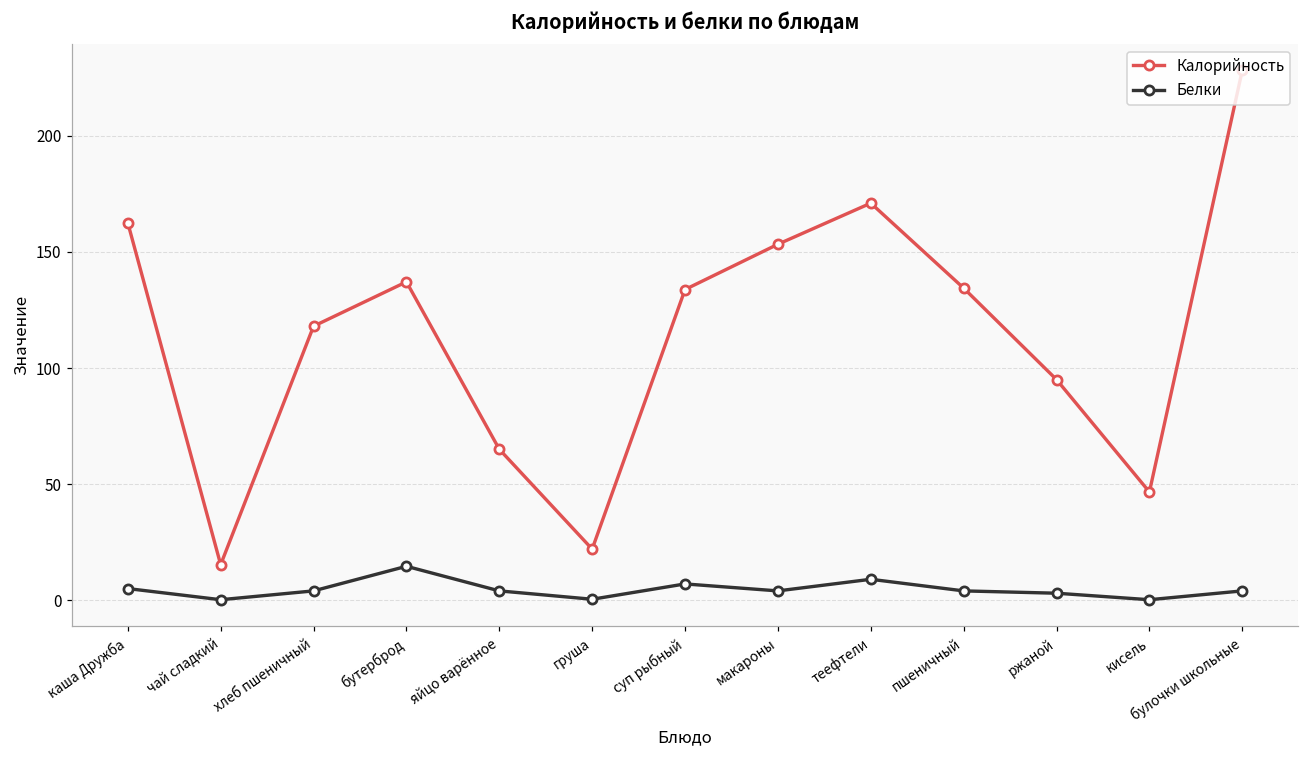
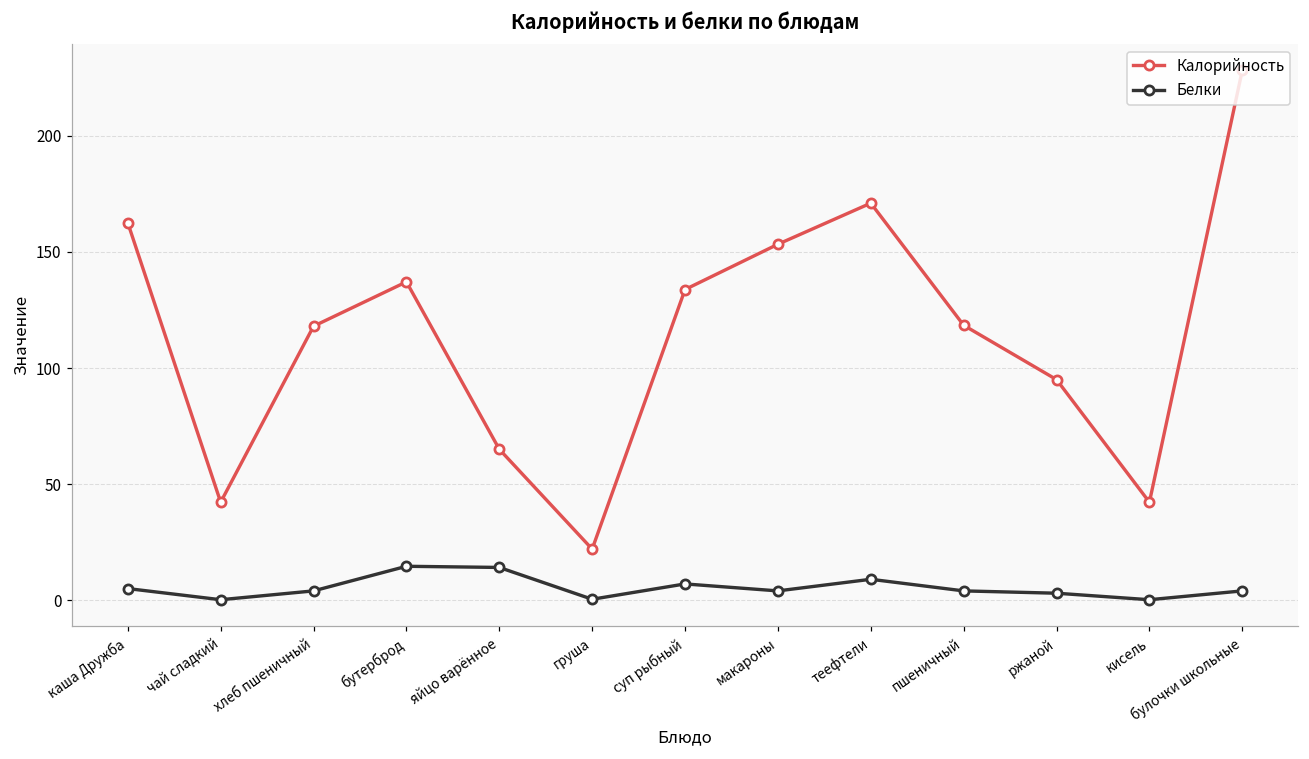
  {
    "Калорийность": {
      "каша Дружба": 163,
-     "чай сладкий": 15,
+     "чай сладкий": 42,
      "хлеб пшеничный": 118,
      "бутерброд": 137,
      "яйцо варённое": 65,
      "груша": 22,
      "суп рыбный": 134,
      "макароны": 153,
      "теефтели": 171,
-     "пшеничный": 134,
+     "пшеничный": 118,
      "ржаной": 95,
-     "кисель": 47
+     "кисель": 42
    },
    "Белки": {
      "каша Дружба": 5,
      "чай сладкий": 0,
      "хлеб пшеничный": 4,
      "бутерброд": 15,
-     "яйцо варённое": 4,
+     "яйцо варённое": 14,
      "груша": 0,
      "суп рыбный": 7,
      "макароны": 4,
      "теефтели": 9,
      "пшеничный": 4,
      "ржаной": 3,
      "кисель": 0,
      "булочки школьные": 4
    }
  }
